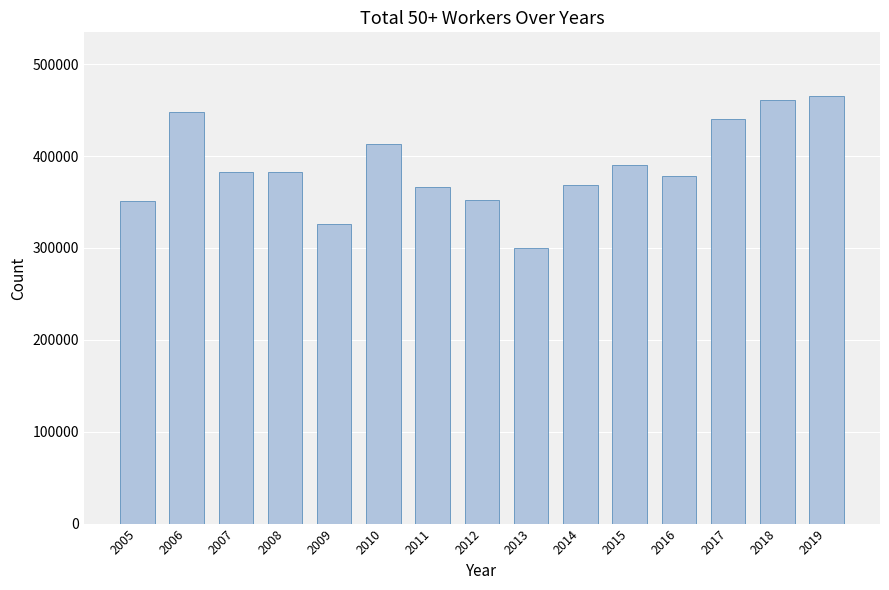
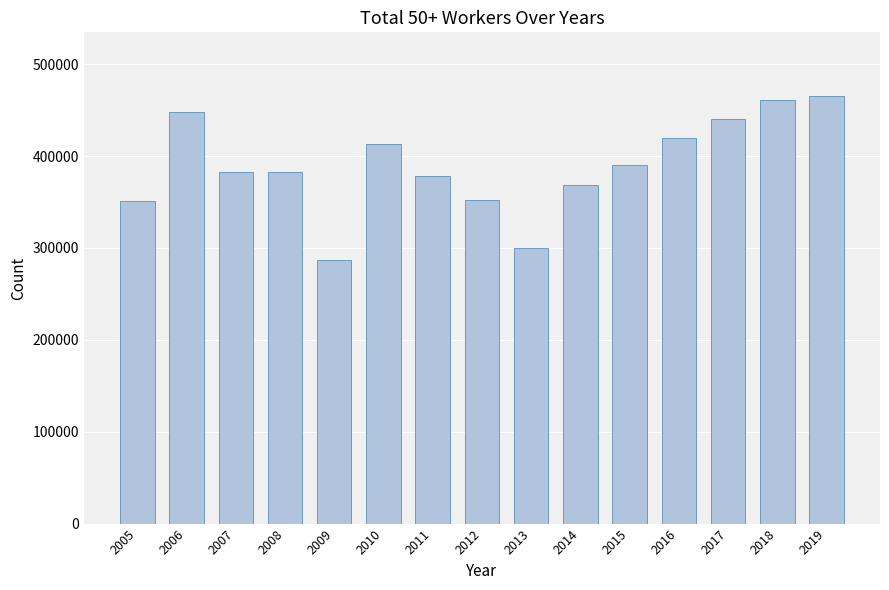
  {
    "2005": 350000,
    "2006": 450000,
    "2007": 380000,
    "2008": 380000,
-   "2009": 330000,
+   "2009": 290000,
    "2010": 410000,
-   "2011": 370000,
+   "2011": 380000,
    "2012": 350000,
    "2013": 300000,
    "2014": 370000,
    "2015": 390000,
-   "2016": 380000,
+   "2016": 420000,
    "2017": 440000,
    "2018": 460000,
    "2019": 460000
  }
